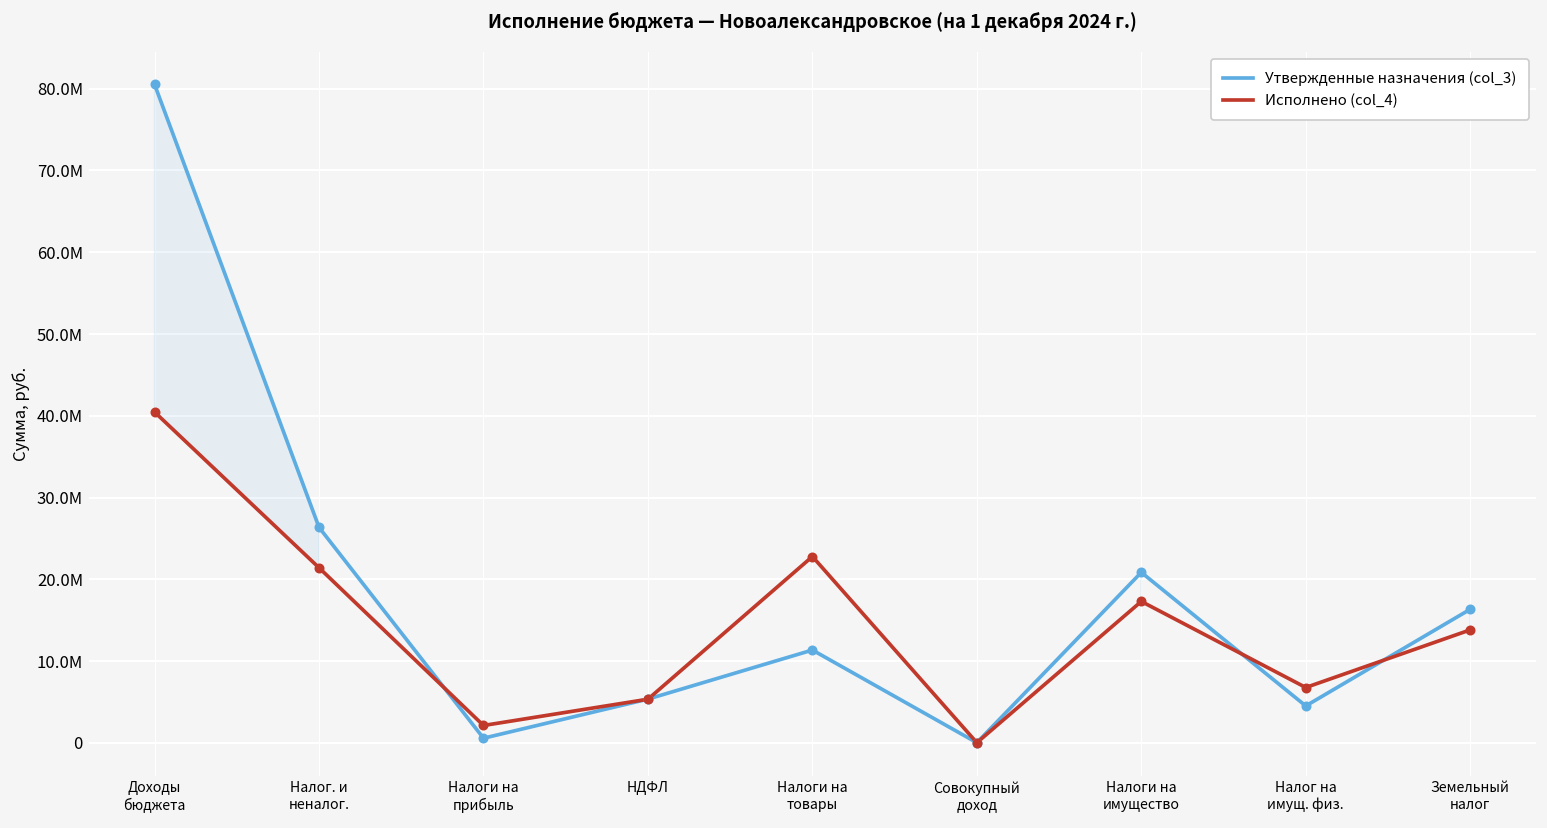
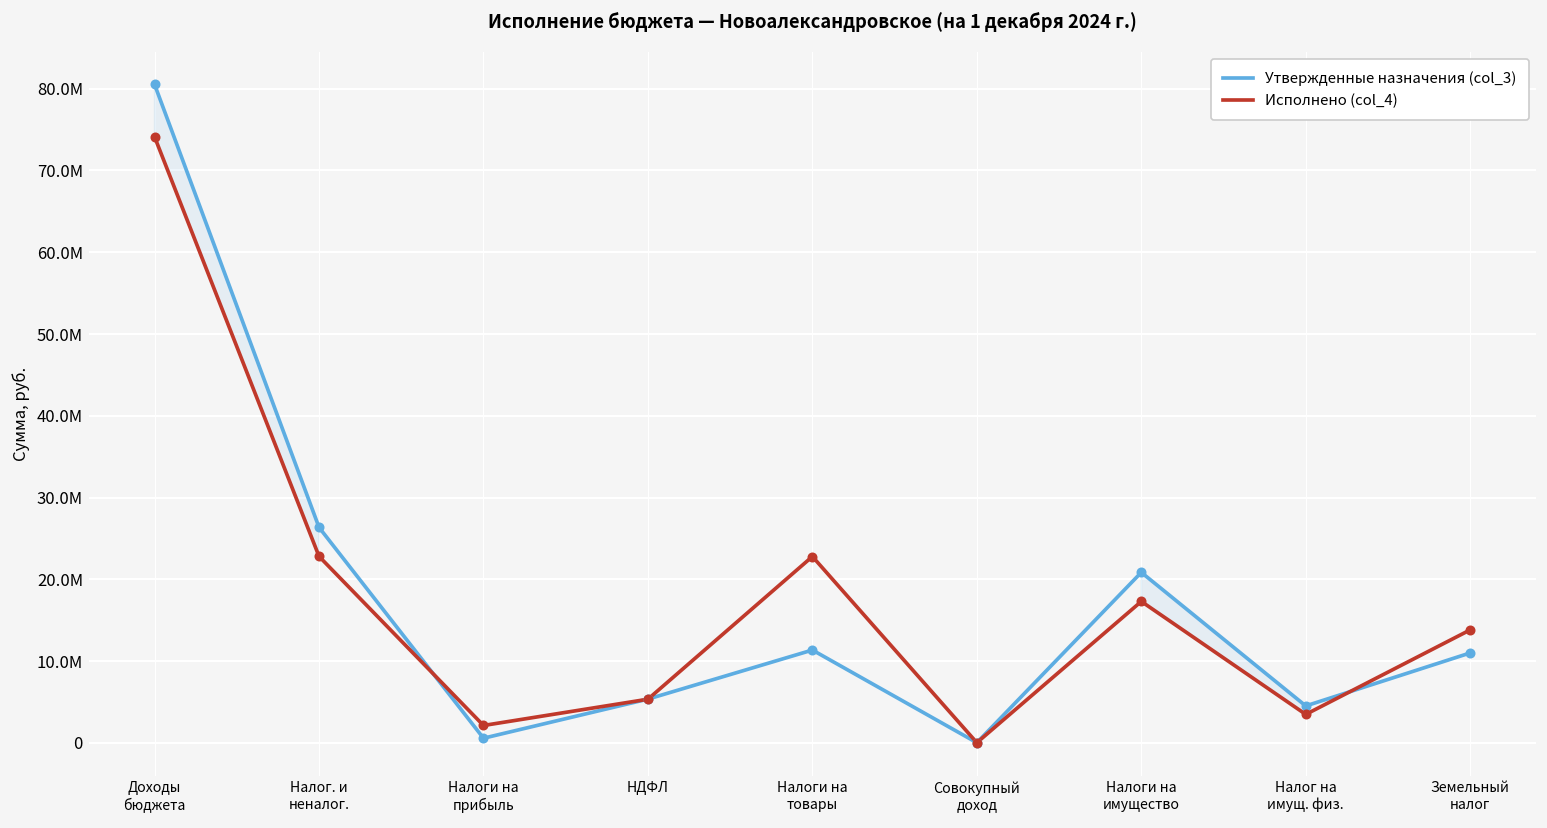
  {
    "Утвержденные назначения (col_3)": {
      "Доходы бюджета": 81000000,
      "Налог. и неналог.": 26000000,
      "Налоги на прибыль": 1000000,
      "Налоги на товары": 11000000,
      "Налоги на имущество": 21000000,
      "Налог на имущ. физ.": 5000000,
-     "Земельный налог": 16000000
+     "Земельный налог": 11000000
    },
    "Исполнено (col_4)": {
-     "Доходы бюджета": 40000000,
-     "Налог. и неналог.": 21000000,
+     "Доходы бюджета": 74000000,
+     "Налог. и неналог.": 23000000,
      "Налоги на прибыль": 2000000,
      "Налоги на товары": 23000000,
      "Налоги на имущество": 17000000,
-     "Налог на имущ. физ.": 7000000,
+     "Налог на имущ. физ.": 3000000,
      "Земельный налог": 14000000
    }
  }
